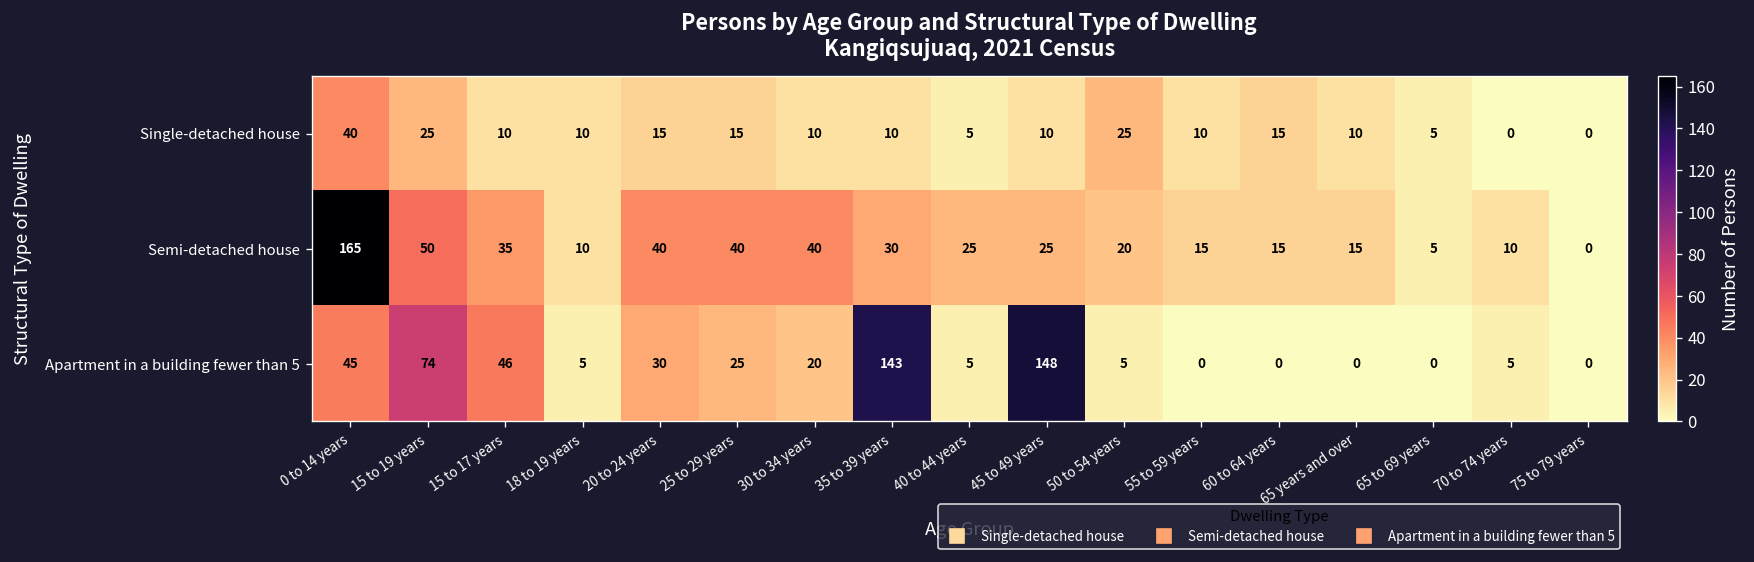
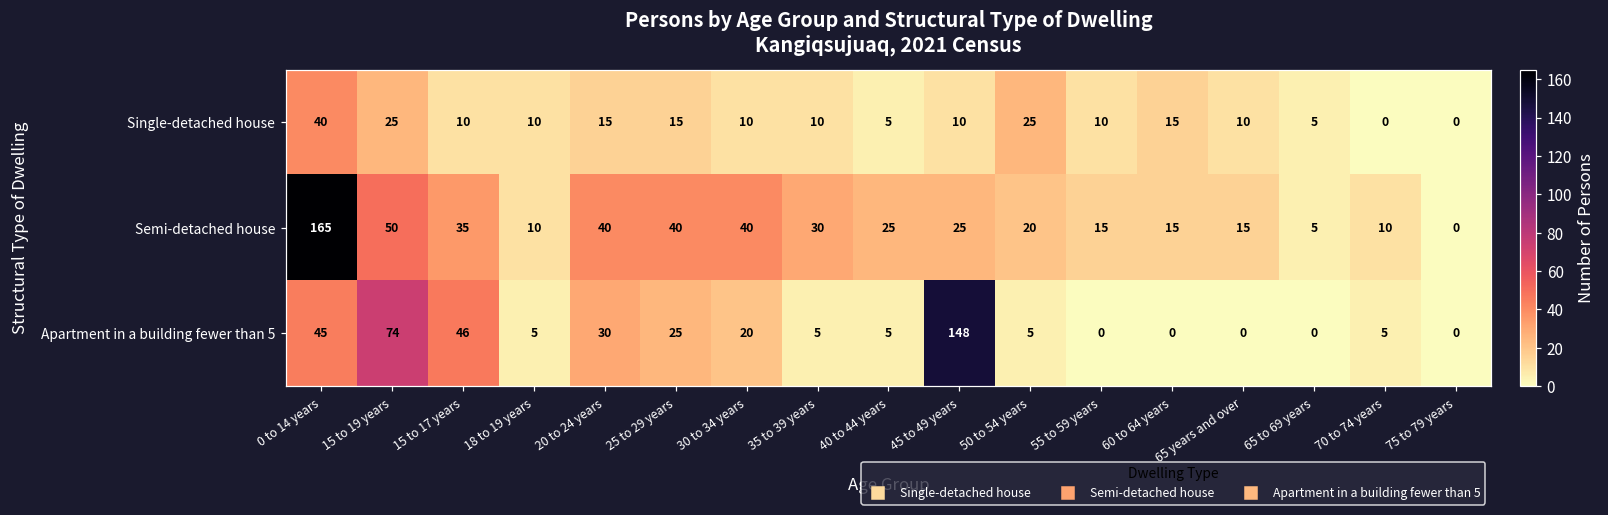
  {
    "Single-detached house": {
      "0 to 14 years": 40,
      "15 to 19 years": 25,
      "15 to 17 years": 10,
      "18 to 19 years": 10,
      "20 to 24 years": 15,
      "25 to 29 years": 15,
      "30 to 34 years": 10,
      "35 to 39 years": 10,
      "40 to 44 years": 5,
      "45 to 49 years": 10,
      "50 to 54 years": 25,
      "55 to 59 years": 10,
      "60 to 64 years": 15,
      "65 years and over": 10,
      "65 to 69 years": 5,
      "70 to 74 years": 0,
      "75 to 79 years": 0
    },
    "Semi-detached house": {
      "0 to 14 years": 165,
      "15 to 19 years": 50,
      "15 to 17 years": 35,
      "18 to 19 years": 10,
      "20 to 24 years": 40,
      "25 to 29 years": 40,
      "30 to 34 years": 40,
      "35 to 39 years": 30,
      "40 to 44 years": 25,
      "45 to 49 years": 25,
      "50 to 54 years": 20,
      "55 to 59 years": 15,
      "60 to 64 years": 15,
      "65 years and over": 15,
      "65 to 69 years": 5,
      "70 to 74 years": 10,
      "75 to 79 years": 0
    },
    "Apartment in a building fewer than 5": {
      "0 to 14 years": 45,
      "15 to 19 years": 74,
      "15 to 17 years": 46,
      "18 to 19 years": 5,
      "20 to 24 years": 30,
      "25 to 29 years": 25,
      "30 to 34 years": 20,
-     "35 to 39 years": 143,
+     "35 to 39 years": 5,
      "40 to 44 years": 5,
      "45 to 49 years": 148,
      "50 to 54 years": 5,
      "55 to 59 years": 0,
      "60 to 64 years": 0,
      "65 years and over": 0,
      "65 to 69 years": 0,
      "70 to 74 years": 5,
      "75 to 79 years": 0
    }
  }
